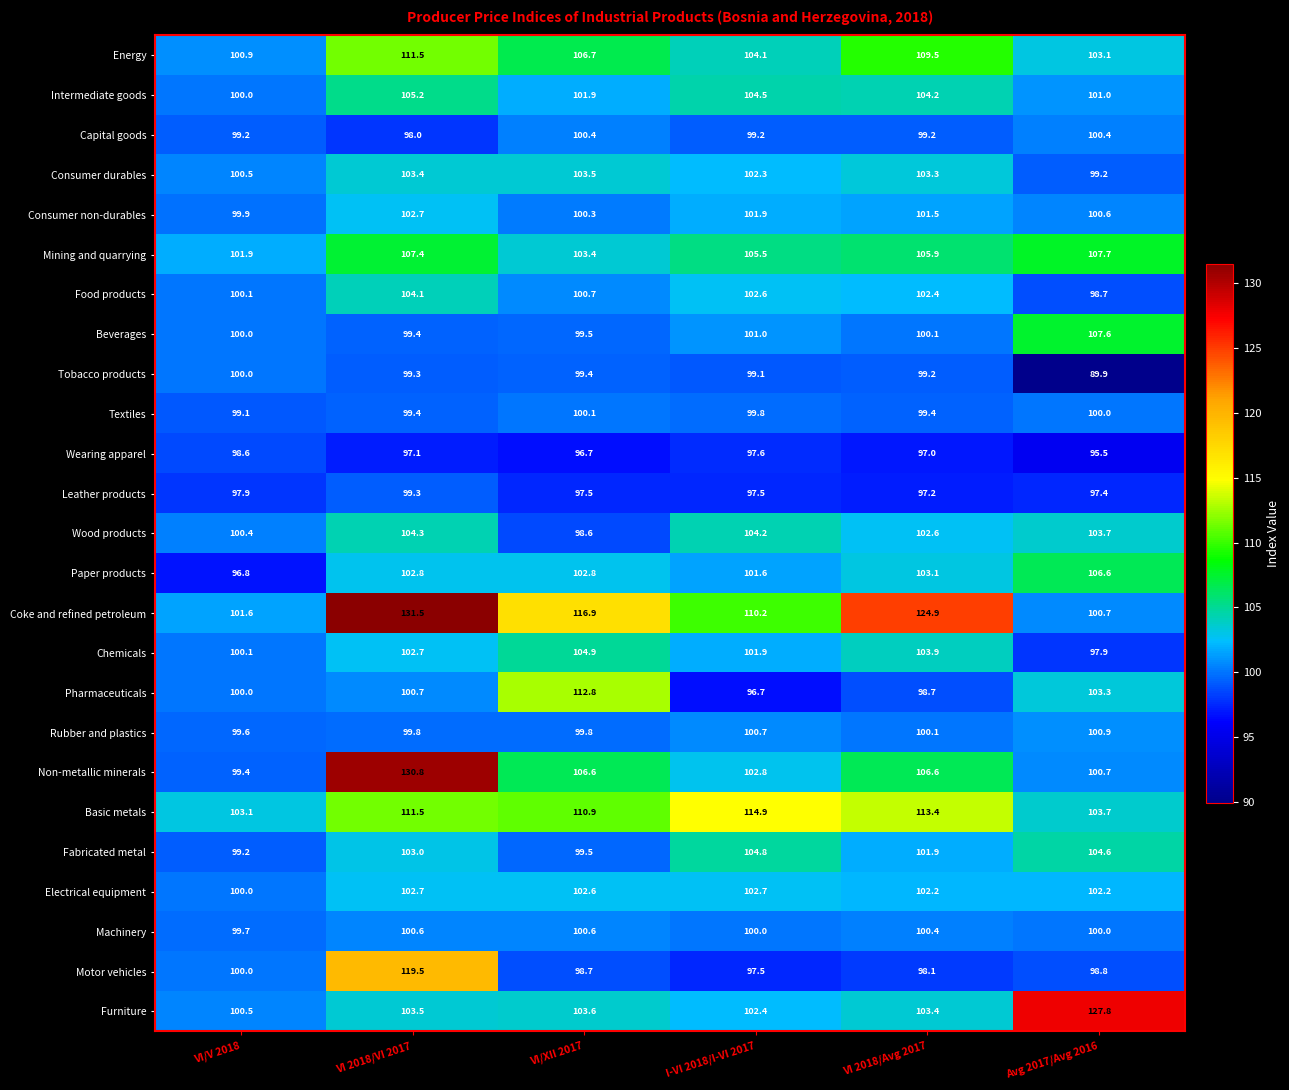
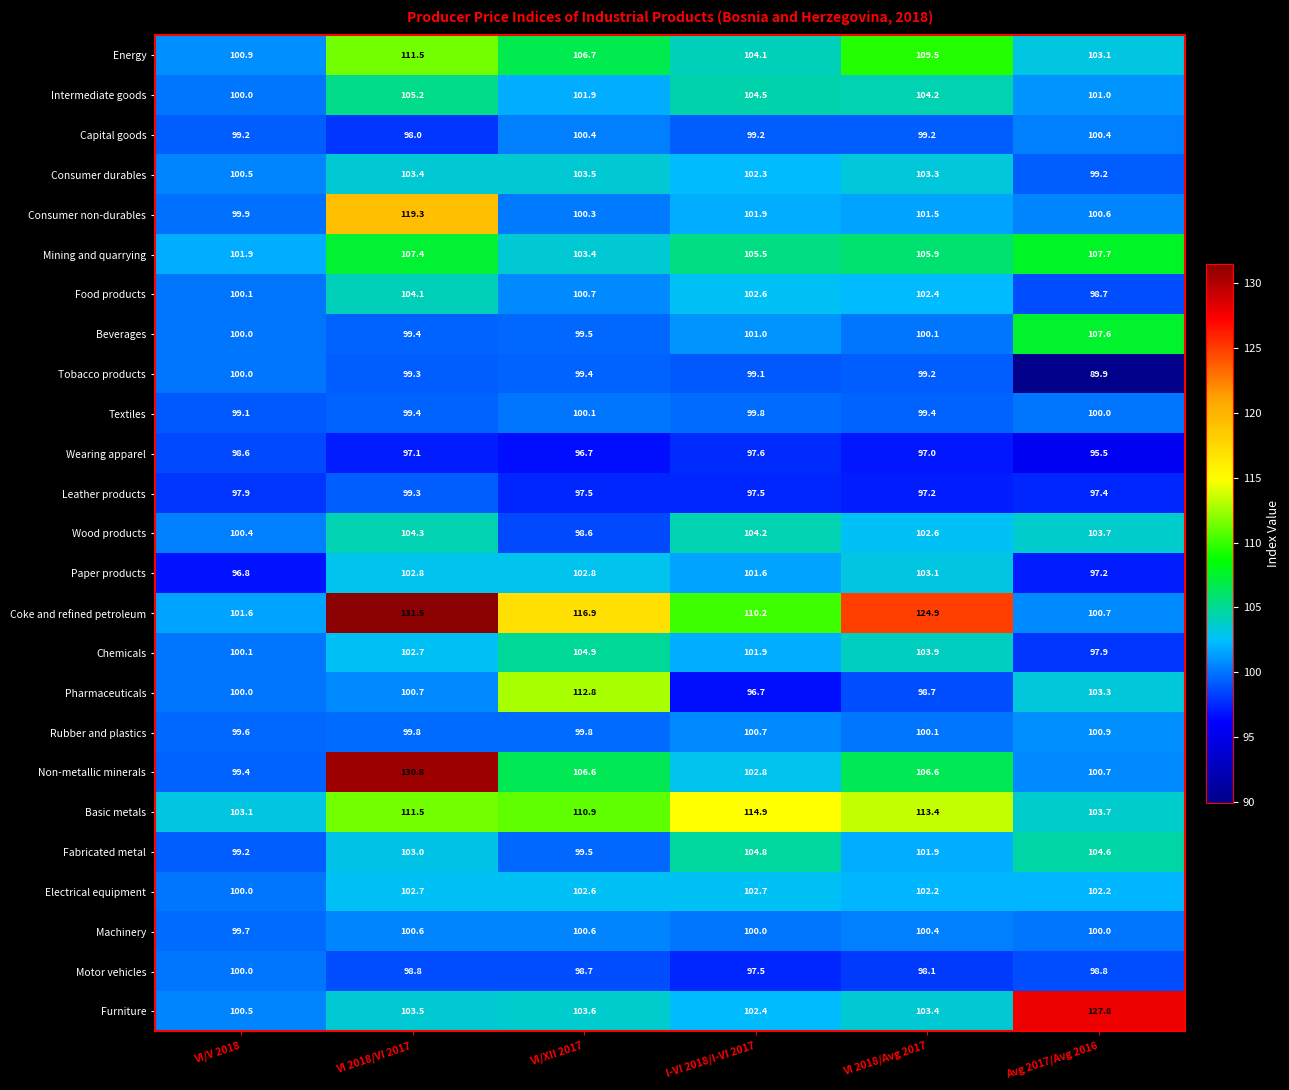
  {
    "Energy": {
      "VI/V 2018": 100.9,
      "VI 2018/VI 2017": 111.5,
      "VI/XII 2017": 106.7,
      "I-VI 2018/I-VI 2017": 104.1,
      "VI 2018/Avg 2017": 109.5,
      "Avg 2017/Avg 2016": 103.1
    },
    "Intermediate goods": {
      "VI/V 2018": 100.0,
      "VI 2018/VI 2017": 105.2,
      "VI/XII 2017": 101.9,
      "I-VI 2018/I-VI 2017": 104.5,
      "VI 2018/Avg 2017": 104.2,
      "Avg 2017/Avg 2016": 101.0
    },
    "Capital goods": {
      "VI/V 2018": 99.2,
      "VI 2018/VI 2017": 98.0,
      "VI/XII 2017": 100.4,
      "I-VI 2018/I-VI 2017": 99.2,
      "VI 2018/Avg 2017": 99.2,
      "Avg 2017/Avg 2016": 100.4
    },
    "Consumer durables": {
      "VI/V 2018": 100.5,
      "VI 2018/VI 2017": 103.4,
      "VI/XII 2017": 103.5,
      "I-VI 2018/I-VI 2017": 102.3,
      "VI 2018/Avg 2017": 103.3,
      "Avg 2017/Avg 2016": 99.2
    },
    "Consumer non-durables": {
      "VI/V 2018": 99.9,
-     "VI 2018/VI 2017": 102.7,
+     "VI 2018/VI 2017": 119.3,
      "VI/XII 2017": 100.3,
      "I-VI 2018/I-VI 2017": 101.9,
      "VI 2018/Avg 2017": 101.5,
      "Avg 2017/Avg 2016": 100.6
    },
    "Mining and quarrying": {
      "VI/V 2018": 101.9,
      "VI 2018/VI 2017": 107.4,
      "VI/XII 2017": 103.4,
      "I-VI 2018/I-VI 2017": 105.5,
      "VI 2018/Avg 2017": 105.9,
      "Avg 2017/Avg 2016": 107.7
    },
    "Food products": {
      "VI/V 2018": 100.1,
      "VI 2018/VI 2017": 104.1,
      "VI/XII 2017": 100.7,
      "I-VI 2018/I-VI 2017": 102.6,
      "VI 2018/Avg 2017": 102.4,
      "Avg 2017/Avg 2016": 98.7
    },
    "Beverages": {
      "VI/V 2018": 100.0,
      "VI 2018/VI 2017": 99.4,
      "VI/XII 2017": 99.5,
      "I-VI 2018/I-VI 2017": 101.0,
      "VI 2018/Avg 2017": 100.1,
      "Avg 2017/Avg 2016": 107.6
    },
    "Tobacco products": {
      "VI/V 2018": 100.0,
      "VI 2018/VI 2017": 99.3,
      "VI/XII 2017": 99.4,
      "I-VI 2018/I-VI 2017": 99.1,
      "VI 2018/Avg 2017": 99.2,
      "Avg 2017/Avg 2016": 89.9
    },
    "Textiles": {
      "VI/V 2018": 99.1,
      "VI 2018/VI 2017": 99.4,
      "VI/XII 2017": 100.1,
      "I-VI 2018/I-VI 2017": 99.8,
      "VI 2018/Avg 2017": 99.4,
      "Avg 2017/Avg 2016": 100.0
    },
    "Wearing apparel": {
      "VI/V 2018": 98.6,
      "VI 2018/VI 2017": 97.1,
      "VI/XII 2017": 96.7,
      "I-VI 2018/I-VI 2017": 97.6,
      "VI 2018/Avg 2017": 97.0,
      "Avg 2017/Avg 2016": 95.5
    },
    "Leather products": {
      "VI/V 2018": 97.9,
      "VI 2018/VI 2017": 99.3,
      "VI/XII 2017": 97.5,
      "I-VI 2018/I-VI 2017": 97.5,
      "VI 2018/Avg 2017": 97.2,
      "Avg 2017/Avg 2016": 97.4
    },
    "Wood products": {
      "VI/V 2018": 100.4,
      "VI 2018/VI 2017": 104.3,
      "VI/XII 2017": 98.6,
      "I-VI 2018/I-VI 2017": 104.2,
      "VI 2018/Avg 2017": 102.6,
      "Avg 2017/Avg 2016": 103.7
    },
    "Paper products": {
      "VI/V 2018": 96.8,
      "VI 2018/VI 2017": 102.8,
      "VI/XII 2017": 102.8,
      "I-VI 2018/I-VI 2017": 101.6,
      "VI 2018/Avg 2017": 103.1,
-     "Avg 2017/Avg 2016": 106.6
+     "Avg 2017/Avg 2016": 97.2
    },
    "Coke and refined petroleum": {
      "VI/V 2018": 101.6,
      "VI 2018/VI 2017": 131.5,
      "VI/XII 2017": 116.9,
      "I-VI 2018/I-VI 2017": 110.2,
      "VI 2018/Avg 2017": 124.9,
      "Avg 2017/Avg 2016": 100.7
    },
    "Chemicals": {
      "VI/V 2018": 100.1,
      "VI 2018/VI 2017": 102.7,
      "VI/XII 2017": 104.9,
      "I-VI 2018/I-VI 2017": 101.9,
      "VI 2018/Avg 2017": 103.9,
      "Avg 2017/Avg 2016": 97.9
    },
    "Pharmaceuticals": {
      "VI/V 2018": 100.0,
      "VI 2018/VI 2017": 100.7,
      "VI/XII 2017": 112.8,
      "I-VI 2018/I-VI 2017": 96.7,
      "VI 2018/Avg 2017": 98.7,
      "Avg 2017/Avg 2016": 103.3
    },
    "Rubber and plastics": {
      "VI/V 2018": 99.6,
      "VI 2018/VI 2017": 99.8,
      "VI/XII 2017": 99.8,
      "I-VI 2018/I-VI 2017": 100.7,
      "VI 2018/Avg 2017": 100.1,
      "Avg 2017/Avg 2016": 100.9
    },
    "Non-metallic minerals": {
      "VI/V 2018": 99.4,
      "VI 2018/VI 2017": 130.8,
      "VI/XII 2017": 106.6,
      "I-VI 2018/I-VI 2017": 102.8,
      "VI 2018/Avg 2017": 106.6,
      "Avg 2017/Avg 2016": 100.7
    },
    "Basic metals": {
      "VI/V 2018": 103.1,
      "VI 2018/VI 2017": 111.5,
      "VI/XII 2017": 110.9,
      "I-VI 2018/I-VI 2017": 114.9,
      "VI 2018/Avg 2017": 113.4,
      "Avg 2017/Avg 2016": 103.7
    },
    "Fabricated metal": {
      "VI/V 2018": 99.2,
      "VI 2018/VI 2017": 103.0,
      "VI/XII 2017": 99.5,
      "I-VI 2018/I-VI 2017": 104.8,
      "VI 2018/Avg 2017": 101.9,
      "Avg 2017/Avg 2016": 104.6
    },
    "Electrical equipment": {
      "VI/V 2018": 100.0,
      "VI 2018/VI 2017": 102.7,
      "VI/XII 2017": 102.6,
      "I-VI 2018/I-VI 2017": 102.7,
      "VI 2018/Avg 2017": 102.2,
      "Avg 2017/Avg 2016": 102.2
    },
    "Machinery": {
      "VI/V 2018": 99.7,
      "VI 2018/VI 2017": 100.6,
      "VI/XII 2017": 100.6,
      "I-VI 2018/I-VI 2017": 100.0,
      "VI 2018/Avg 2017": 100.4,
      "Avg 2017/Avg 2016": 100.0
    },
    "Motor vehicles": {
      "VI/V 2018": 100.0,
-     "VI 2018/VI 2017": 119.5,
+     "VI 2018/VI 2017": 98.8,
      "VI/XII 2017": 98.7,
      "I-VI 2018/I-VI 2017": 97.5,
      "VI 2018/Avg 2017": 98.1,
      "Avg 2017/Avg 2016": 98.8
    },
    "Furniture": {
      "VI/V 2018": 100.5,
      "VI 2018/VI 2017": 103.5,
      "VI/XII 2017": 103.6,
      "I-VI 2018/I-VI 2017": 102.4,
      "VI 2018/Avg 2017": 103.4,
      "Avg 2017/Avg 2016": 127.8
    }
  }
